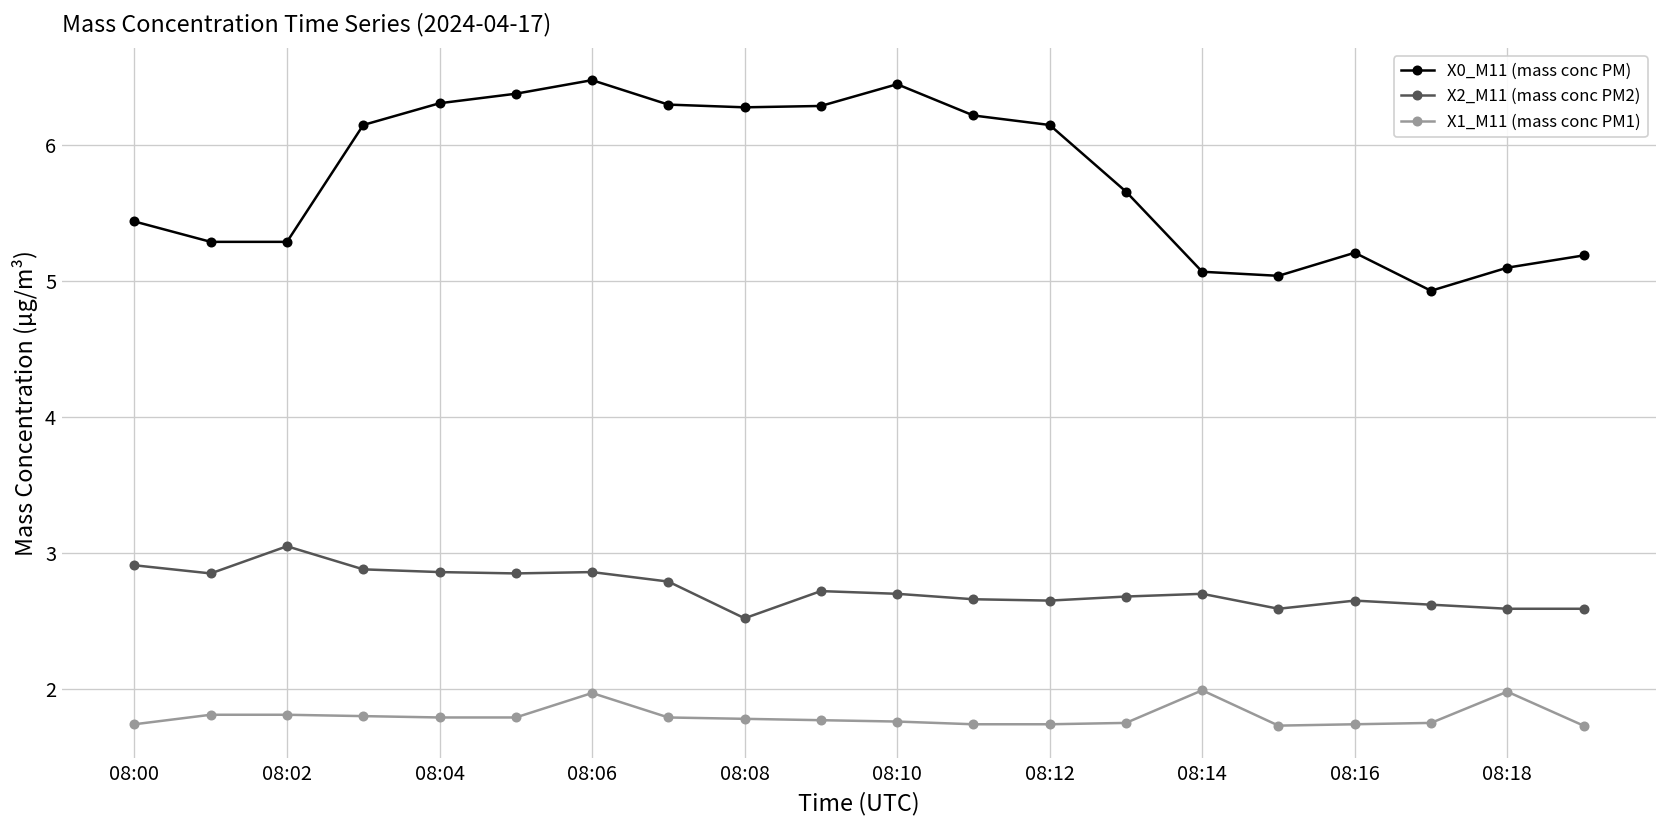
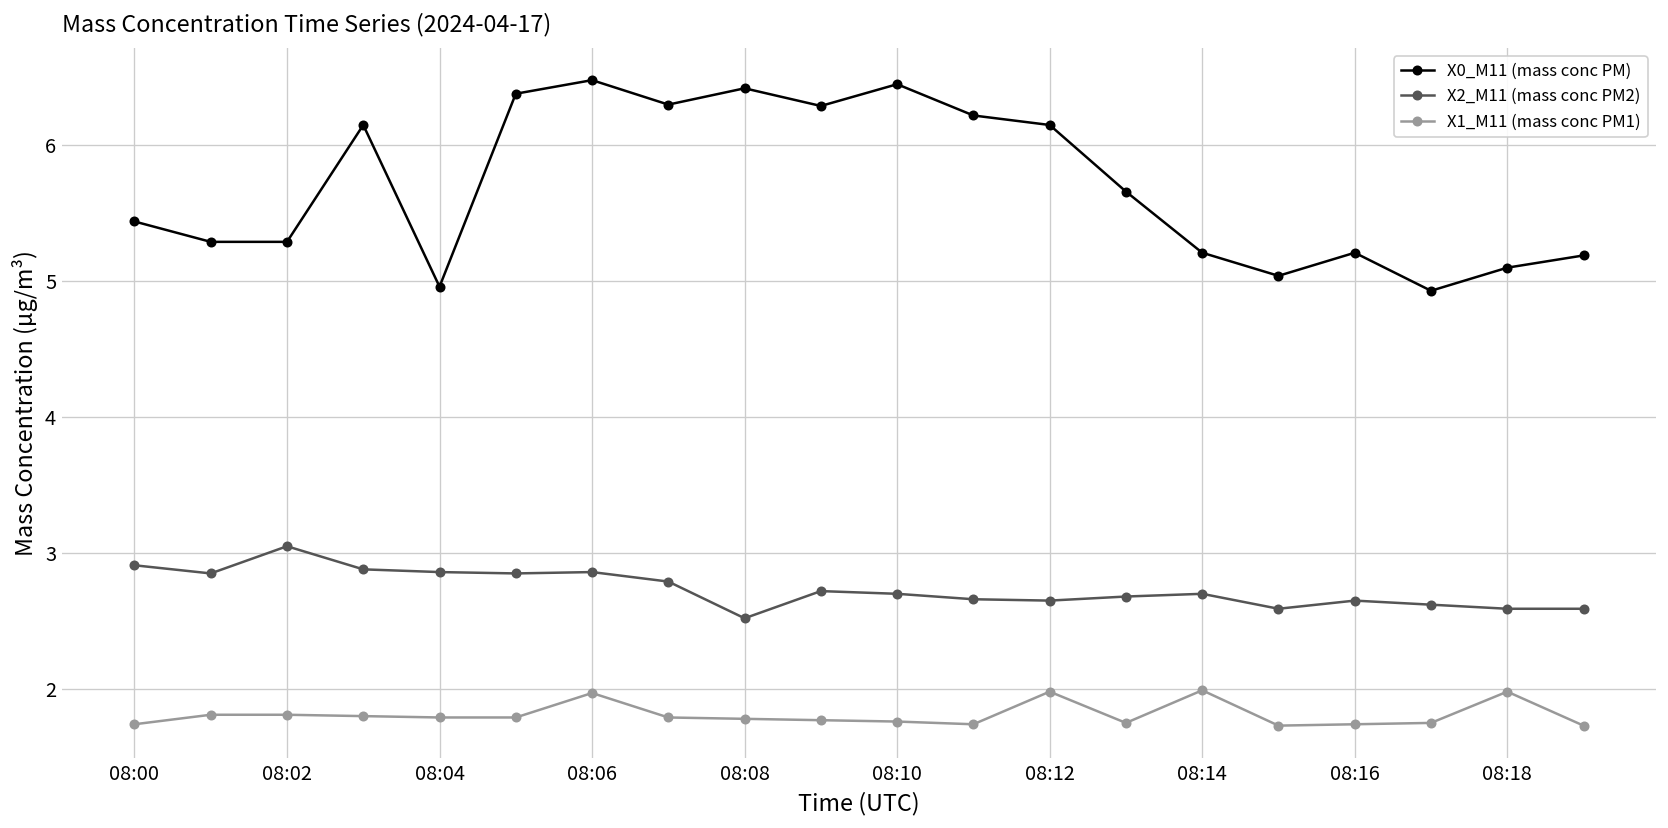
  {
    "X0_M11 (mass conc PM)": {
      "08:00": 5.44,
      "08:02": 5.29,
-     "08:04": 6.31,
+     "08:04": 4.96,
      "08:06": 6.48,
-     "08:08": 6.28,
+     "08:08": 6.42,
      "08:10": 6.45,
      "08:12": 6.15,
-     "08:14": 5.07,
+     "08:14": 5.21,
      "08:16": 5.21,
      "08:18": 5.10
    },
    "X2_M11 (mass conc PM2)": {
      "08:00": 2.91,
      "08:02": 3.05,
      "08:04": 2.86,
      "08:06": 2.86,
      "08:08": 2.52,
      "08:10": 2.70,
      "08:12": 2.65,
      "08:14": 2.70,
      "08:16": 2.65,
      "08:18": 2.59
    },
    "X1_M11 (mass conc PM1)": {
      "08:00": 1.74,
      "08:02": 1.81,
      "08:04": 1.79,
      "08:06": 1.97,
      "08:08": 1.78,
      "08:10": 1.76,
-     "08:12": 1.74,
+     "08:12": 1.98,
      "08:14": 1.99,
      "08:16": 1.74,
      "08:18": 1.98
    }
  }
